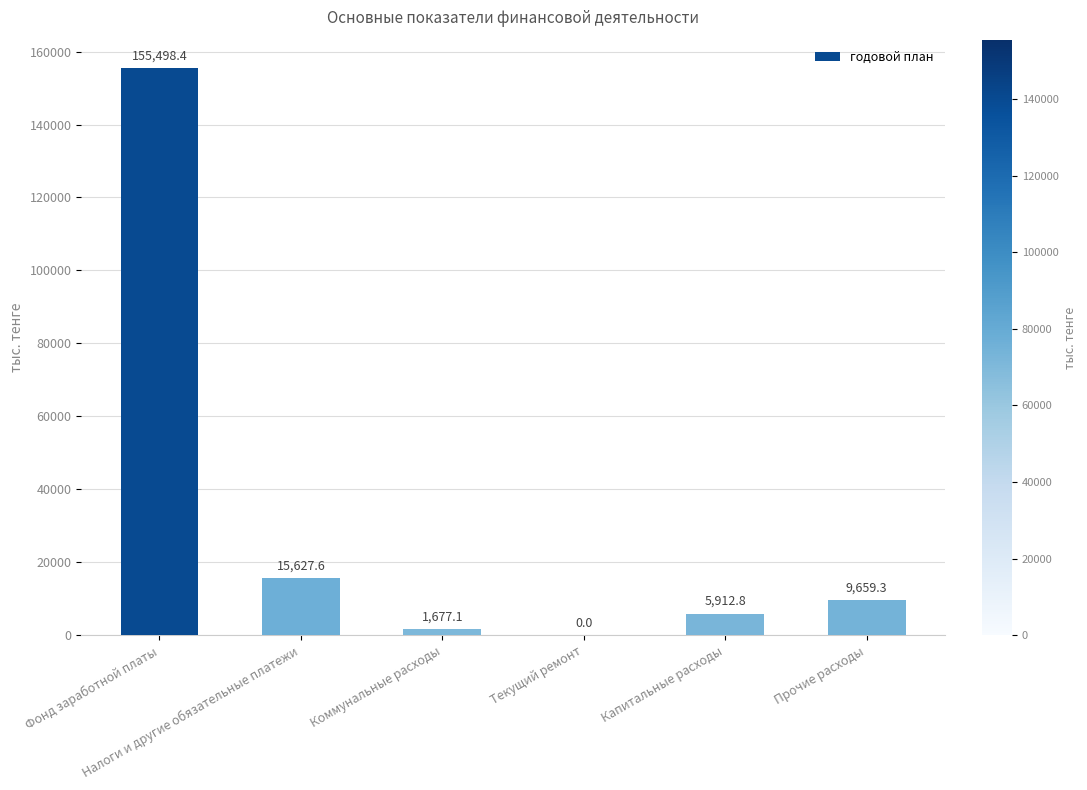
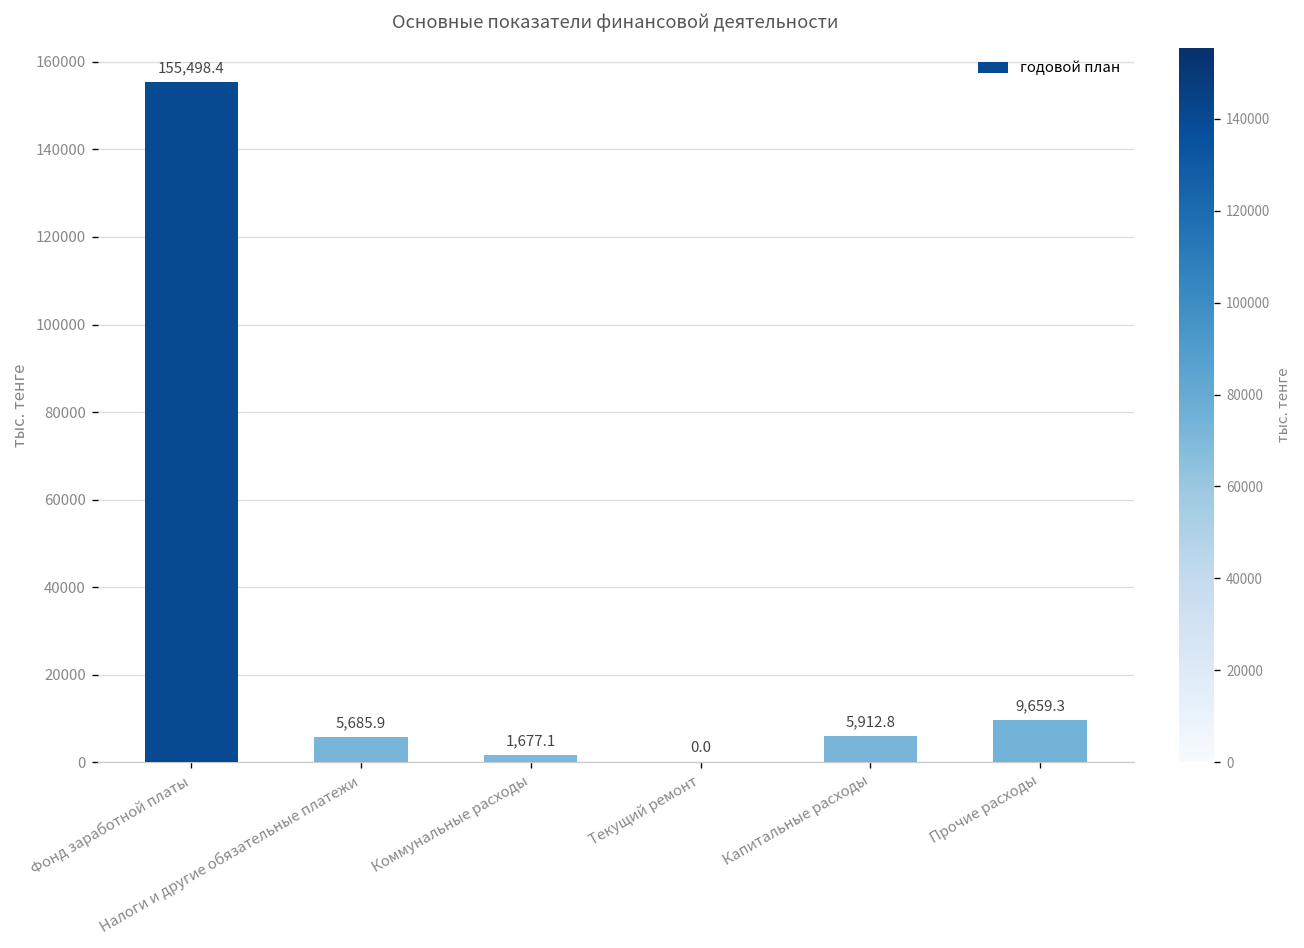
  {
    "Фонд заработной платы": "155,498.4",
-   "Налоги и другие обязательные платежи": "15,627.6",
+   "Налоги и другие обязательные платежи": "5,685.9",
    "Коммунальные расходы": "1,677.1",
    "Текущий ремонт": "0.0",
    "Капитальные расходы": "5,912.8",
    "Прочие расходы": "9,659.3"
  }
